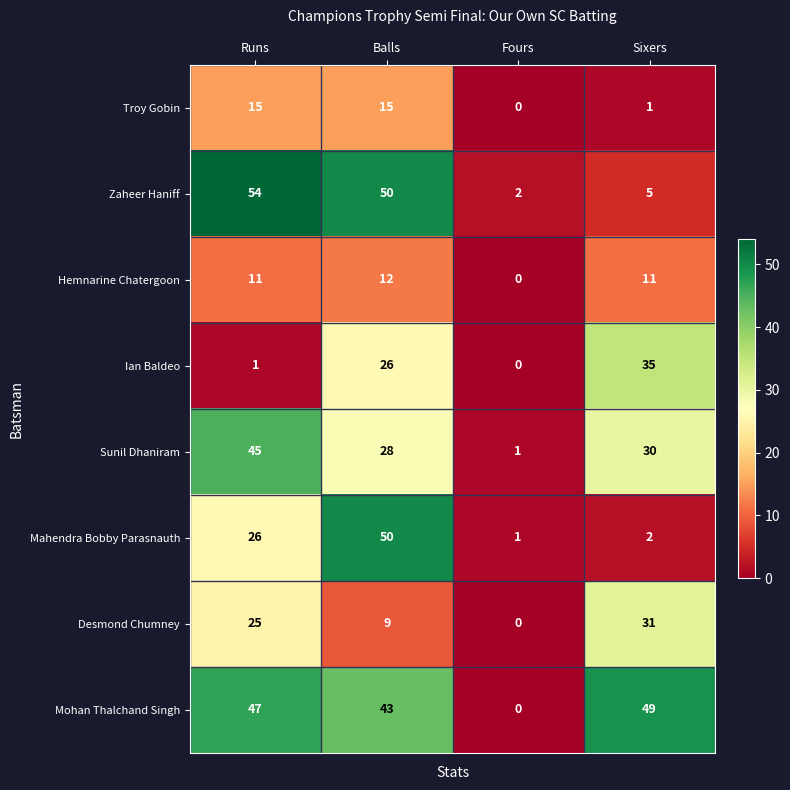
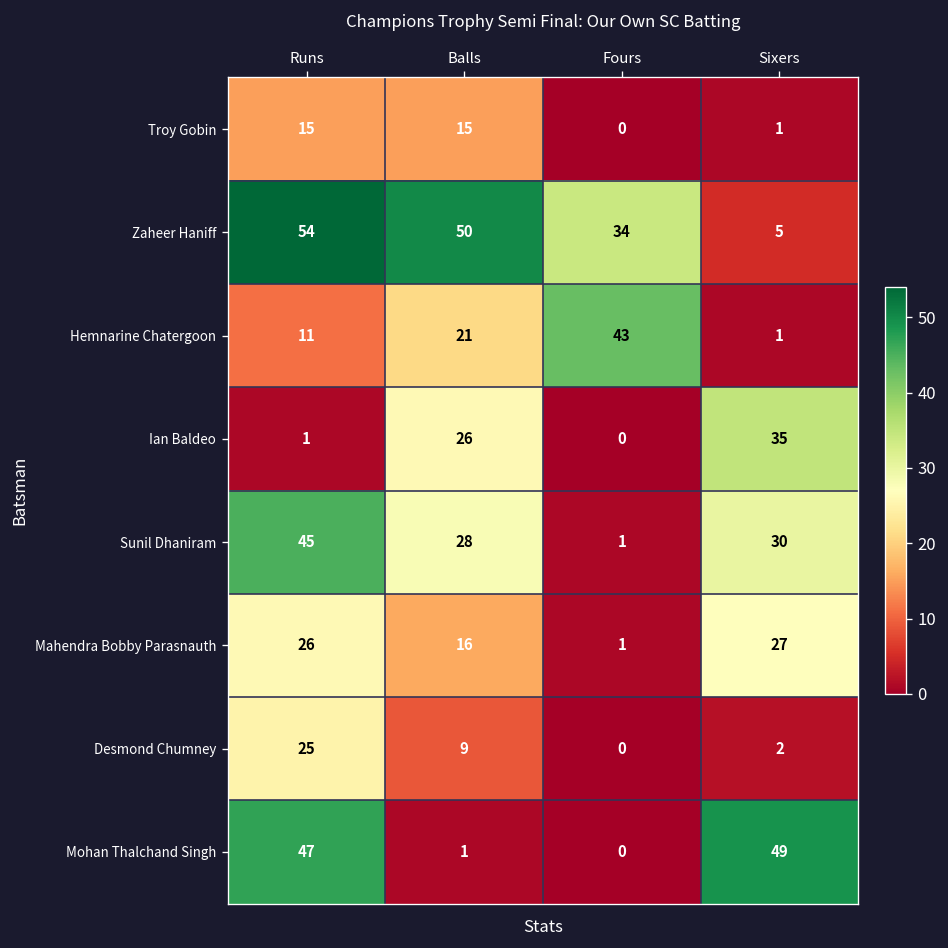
  {
    "Troy Gobin": {
      "Runs": 15,
      "Balls": 15,
      "Fours": 0,
      "Sixers": 1
    },
    "Zaheer Haniff": {
      "Runs": 54,
      "Balls": 50,
-     "Fours": 2,
+     "Fours": 34,
      "Sixers": 5
    },
    "Hemnarine Chatergoon": {
      "Runs": 11,
-     "Balls": 12,
-     "Fours": 0,
-     "Sixers": 11
+     "Balls": 21,
+     "Fours": 43,
+     "Sixers": 1
    },
    "Ian Baldeo": {
      "Runs": 1,
      "Balls": 26,
      "Fours": 0,
      "Sixers": 35
    },
    "Sunil Dhaniram": {
      "Runs": 45,
      "Balls": 28,
      "Fours": 1,
      "Sixers": 30
    },
    "Mahendra Bobby Parasnauth": {
      "Runs": 26,
-     "Balls": 50,
+     "Balls": 16,
      "Fours": 1,
-     "Sixers": 2
+     "Sixers": 27
    },
    "Desmond Chumney": {
      "Runs": 25,
      "Balls": 9,
      "Fours": 0,
-     "Sixers": 31
+     "Sixers": 2
    },
    "Mohan Thalchand Singh": {
      "Runs": 47,
-     "Balls": 43,
+     "Balls": 1,
      "Fours": 0,
      "Sixers": 49
    }
  }
